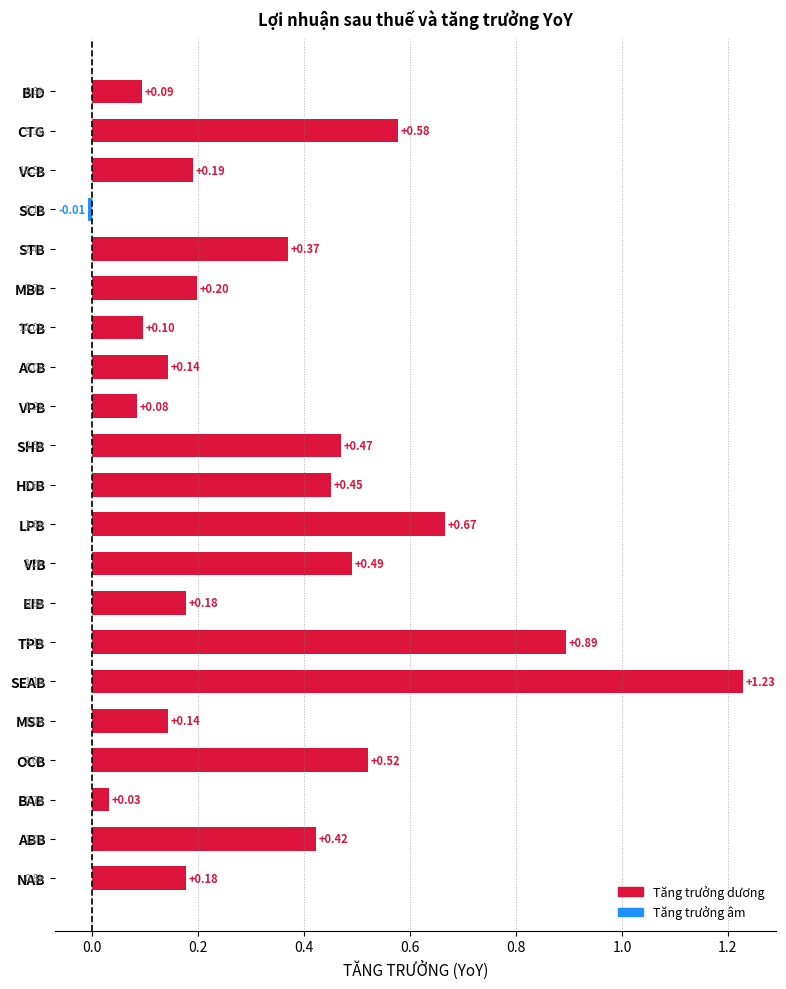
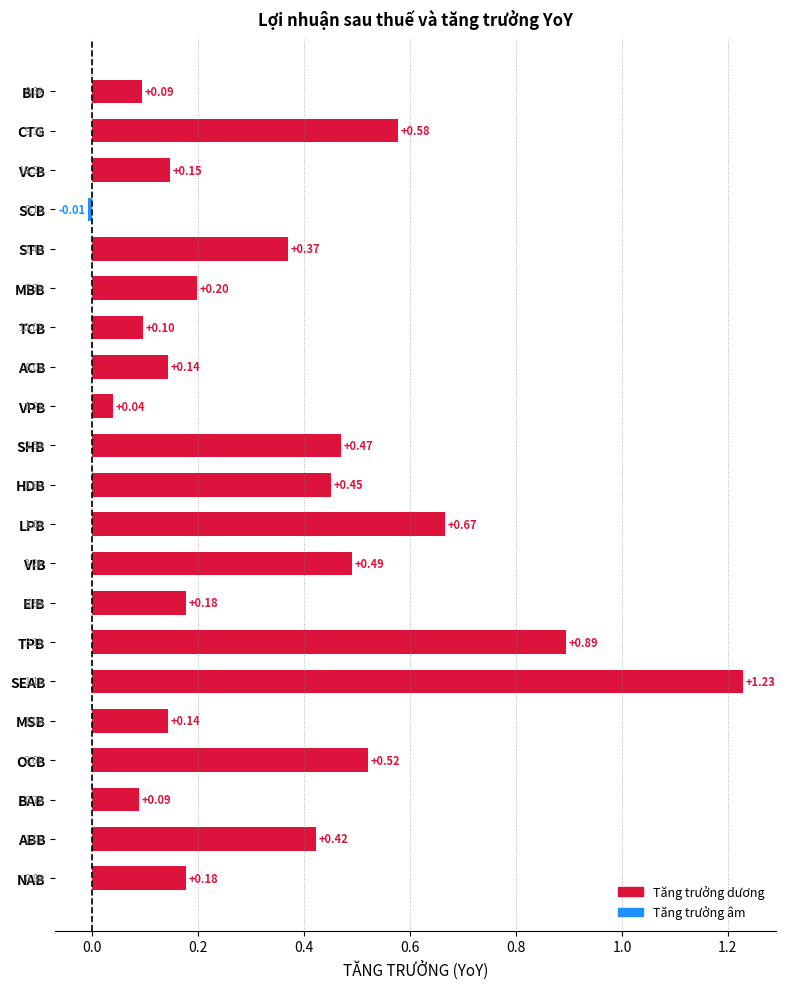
  {
    "BID": "+0.09",
    "CTG": "+0.58",
-   "VCB": "+0.19",
+   "VCB": "+0.15",
    "SCB": "-0.01",
    "STB": "+0.37",
    "MBB": "+0.20",
    "TCB": "+0.10",
    "ACB": "+0.14",
-   "VPB": "+0.08",
+   "VPB": "+0.04",
    "SHB": "+0.47",
    "HDB": "+0.45",
    "LPB": "+0.67",
    "VIB": "+0.49",
    "EIB": "+0.18",
    "TPB": "+0.89",
    "SEAB": "+1.23",
    "MSB": "+0.14",
    "OCB": "+0.52",
-   "BAB": "+0.03",
+   "BAB": "+0.09",
    "ABB": "+0.42",
    "NAB": "+0.18"
  }
